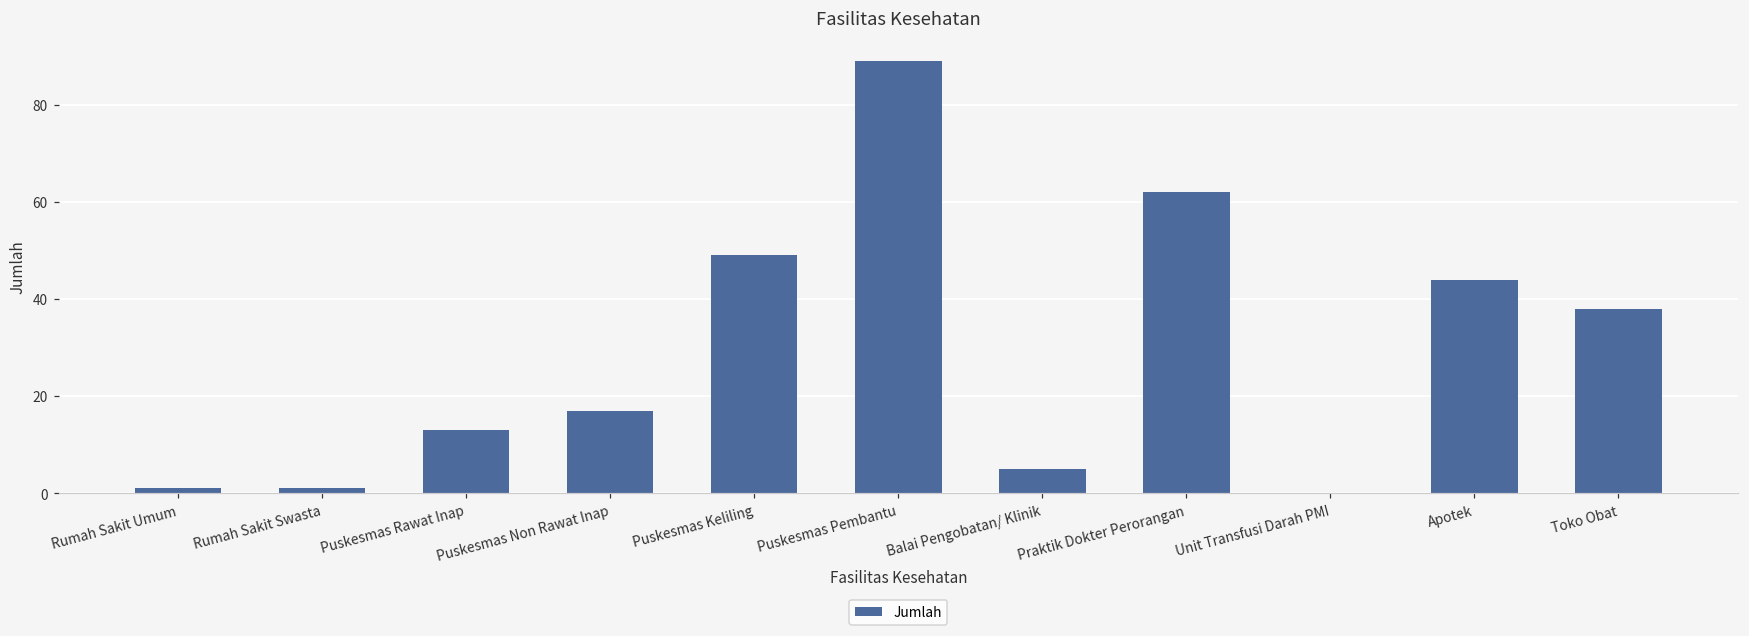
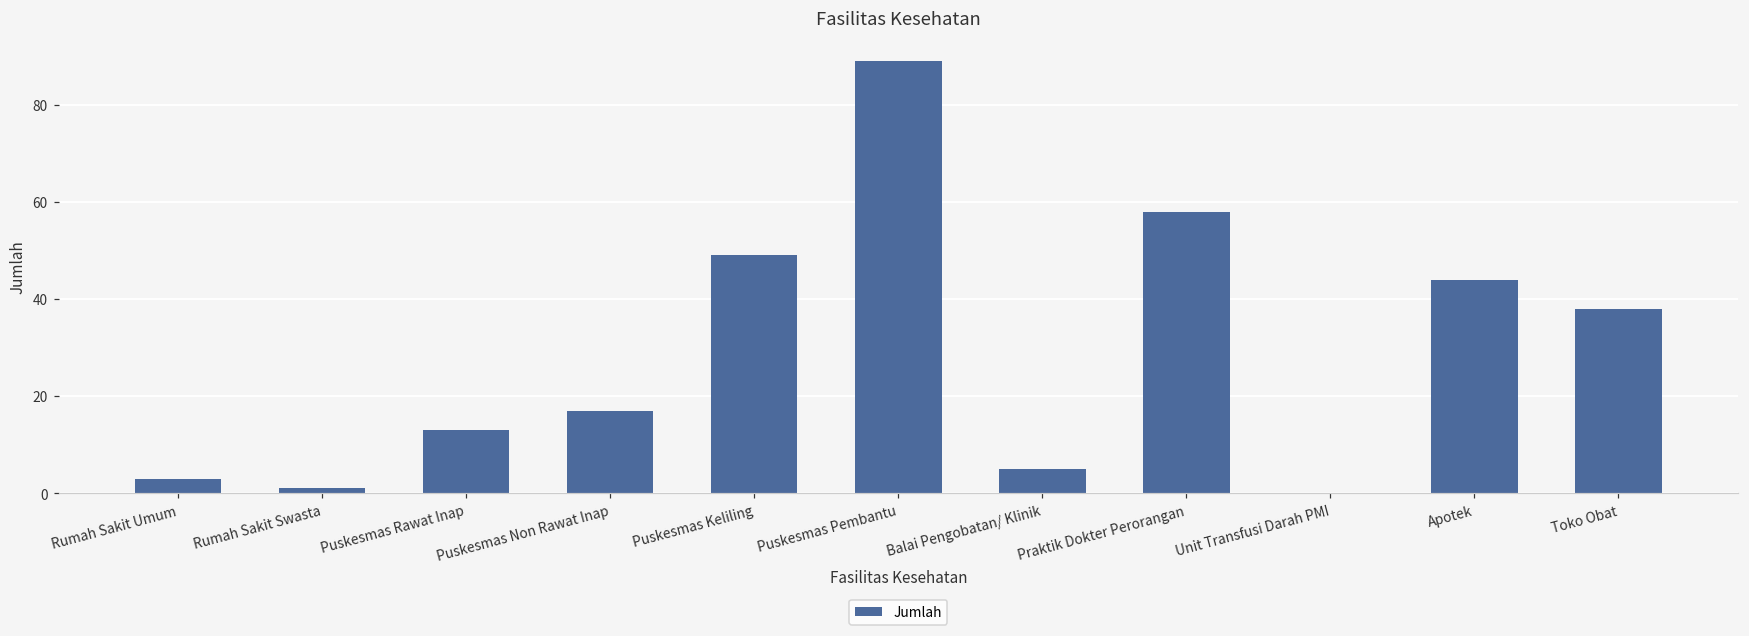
  {
-   "Rumah Sakit Umum": 1,
+   "Rumah Sakit Umum": 3,
    "Rumah Sakit Swasta": 1,
    "Puskesmas Rawat Inap": 13,
    "Puskesmas Non Rawat Inap": 17,
    "Puskesmas Keliling": 49,
    "Puskesmas Pembantu": 89,
    "Balai Pengobatan/ Klinik": 5,
-   "Praktik Dokter Perorangan": 62,
+   "Praktik Dokter Perorangan": 58,
    "Unit Transfusi Darah PMI": 0,
    "Apotek": 44,
    "Toko Obat": 38
  }
